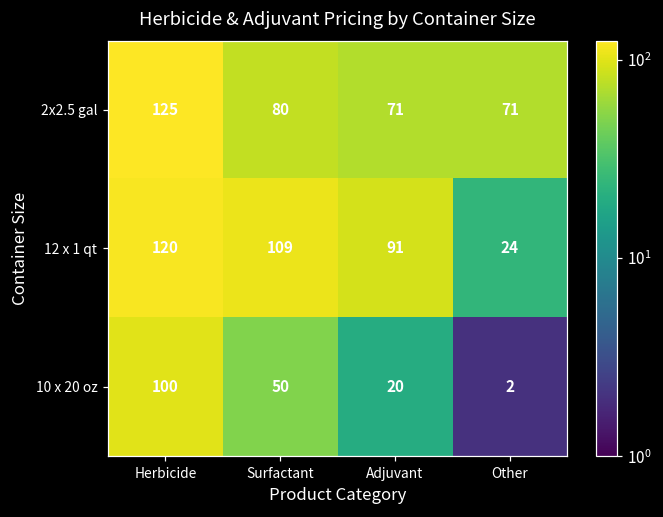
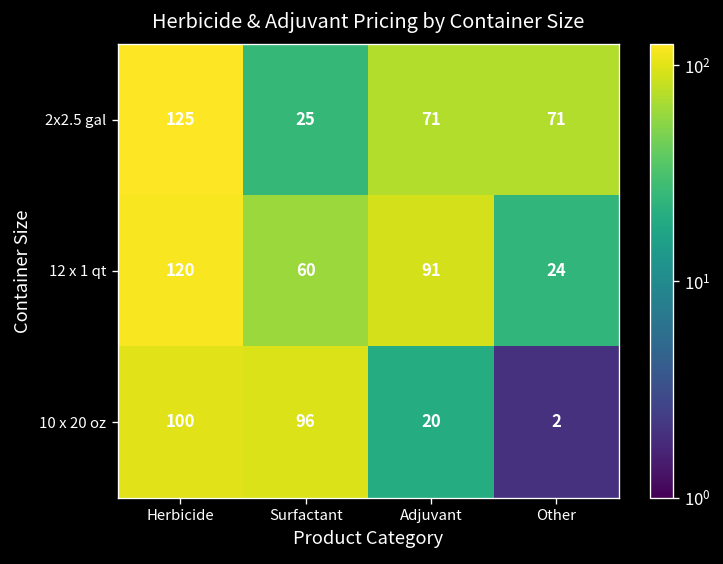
  {
    "2x2.5 gal": {
      "Herbicide": 125,
-     "Surfactant": 80,
+     "Surfactant": 25,
      "Adjuvant": 71,
      "Other": 71
    },
    "12 x 1 qt": {
      "Herbicide": 120,
-     "Surfactant": 109,
+     "Surfactant": 60,
      "Adjuvant": 91,
      "Other": 24
    },
    "10 x 20 oz": {
      "Herbicide": 100,
-     "Surfactant": 50,
+     "Surfactant": 96,
      "Adjuvant": 20,
      "Other": 2
    }
  }
